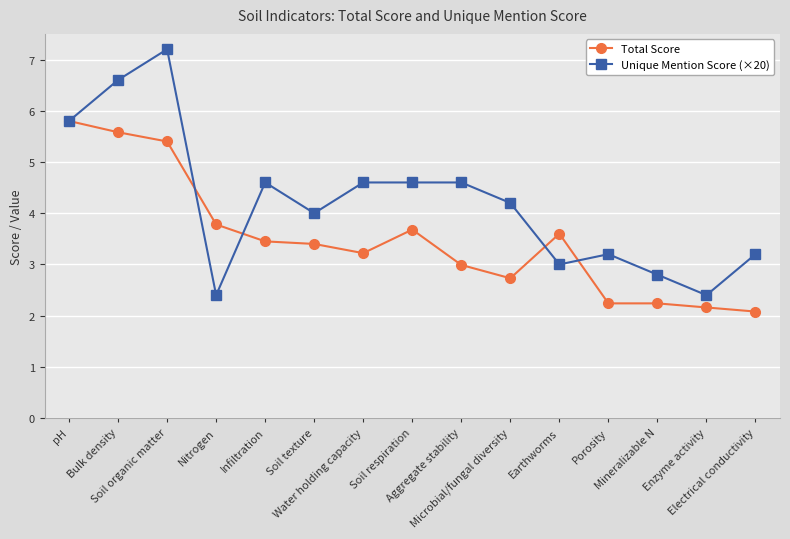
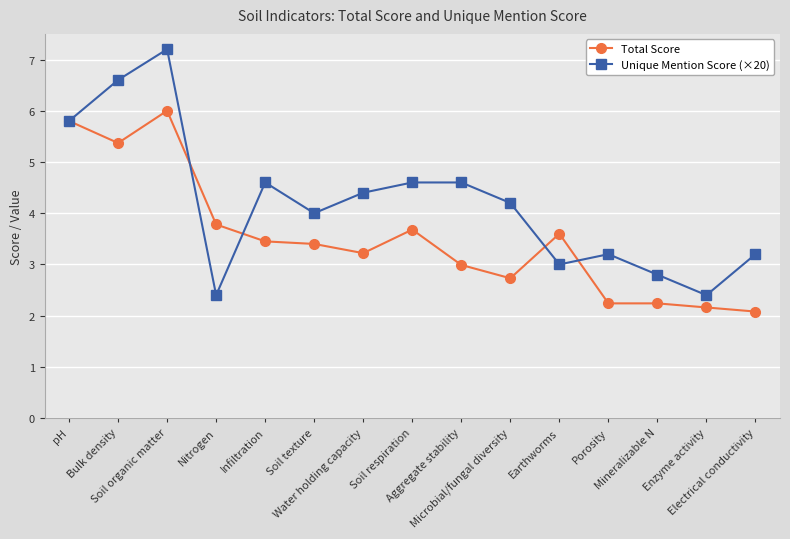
  {
    "Total Score": {
-     "Bulk density": 5.6,
-     "Soil organic matter": 5.4,
+     "Bulk density": 5.4,
+     "Soil organic matter": 6.0,
      "Nitrogen": 3.8,
      "Infiltration": 3.5,
      "Soil texture": 3.4,
      "Water holding capacity": 3.2,
      "Soil respiration": 3.7,
      "Aggregate stability": 3.0,
      "Microbial/fungal diversity": 2.7,
      "Earthworms": 3.6,
      "Porosity": 2.2,
      "Mineralizable N": 2.2,
      "Enzyme activity": 2.2,
      "Electrical conductivity": 2.1
    },
    "Unique Mention Score (×20)": {
      "Bulk density": 6.6,
      "Soil organic matter": 7.2,
      "Nitrogen": 2.4,
      "Infiltration": 4.6,
      "Soil texture": 4.0,
-     "Water holding capacity": 4.6,
+     "Water holding capacity": 4.4,
      "Soil respiration": 4.6,
      "Aggregate stability": 4.6,
      "Microbial/fungal diversity": 4.2,
      "Earthworms": 3.0,
      "Porosity": 3.2,
      "Mineralizable N": 2.8,
      "Enzyme activity": 2.4,
      "Electrical conductivity": 3.2
    }
  }
